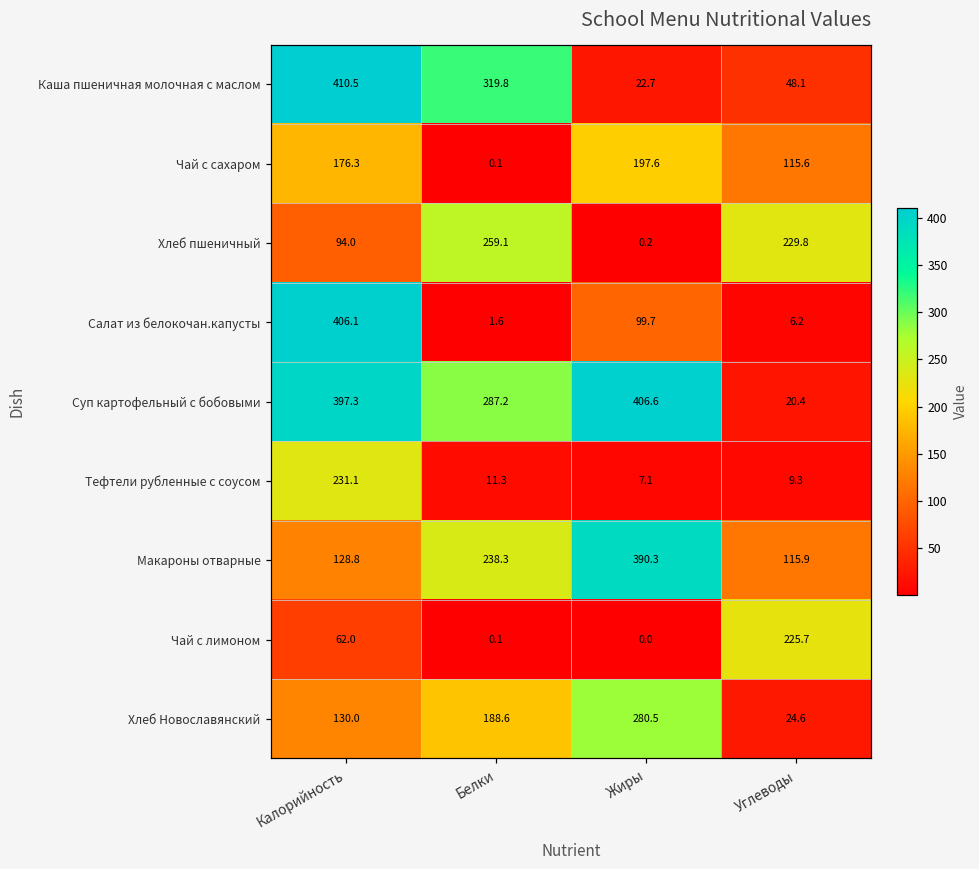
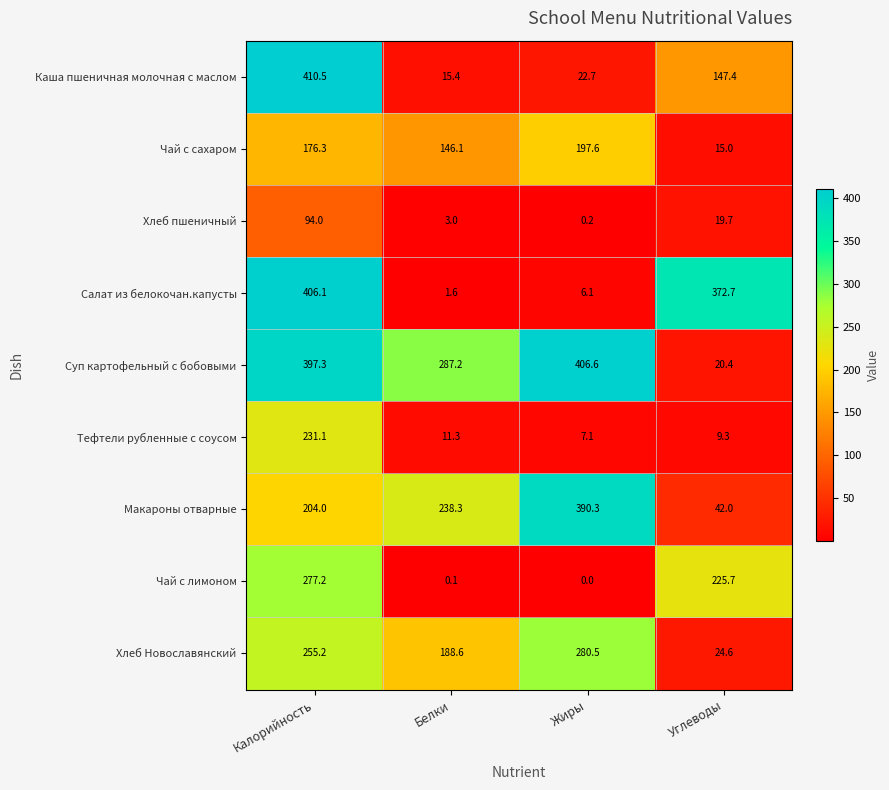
  {
    "Каша пшеничная молочная с маслом": {
      "Калорийность": 410.5,
-     "Белки": 319.8,
+     "Белки": 15.4,
      "Жиры": 22.7,
-     "Углеводы": 48.1
+     "Углеводы": 147.4
    },
    "Чай с сахаром": {
      "Калорийность": 176.3,
-     "Белки": 0.1,
+     "Белки": 146.1,
      "Жиры": 197.6,
-     "Углеводы": 115.6
+     "Углеводы": 15.0
    },
    "Хлеб пшеничный": {
      "Калорийность": 94.0,
-     "Белки": 259.1,
+     "Белки": 3.0,
      "Жиры": 0.2,
-     "Углеводы": 229.8
+     "Углеводы": 19.7
    },
    "Салат из белокочан.капусты": {
      "Калорийность": 406.1,
      "Белки": 1.6,
-     "Жиры": 99.7,
-     "Углеводы": 6.2
+     "Жиры": 6.1,
+     "Углеводы": 372.7
    },
    "Суп картофельный с бобовыми": {
      "Калорийность": 397.3,
      "Белки": 287.2,
      "Жиры": 406.6,
      "Углеводы": 20.4
    },
    "Тефтели рубленные с соусом": {
      "Калорийность": 231.1,
      "Белки": 11.3,
      "Жиры": 7.1,
      "Углеводы": 9.3
    },
    "Макароны отварные": {
-     "Калорийность": 128.8,
+     "Калорийность": 204.0,
      "Белки": 238.3,
      "Жиры": 390.3,
-     "Углеводы": 115.9
+     "Углеводы": 42.0
    },
    "Чай с лимоном": {
-     "Калорийность": 62.0,
+     "Калорийность": 277.2,
      "Белки": 0.1,
      "Жиры": 0.0,
      "Углеводы": 225.7
    },
    "Хлеб Новославянский": {
-     "Калорийность": 130.0,
+     "Калорийность": 255.2,
      "Белки": 188.6,
      "Жиры": 280.5,
      "Углеводы": 24.6
    }
  }
